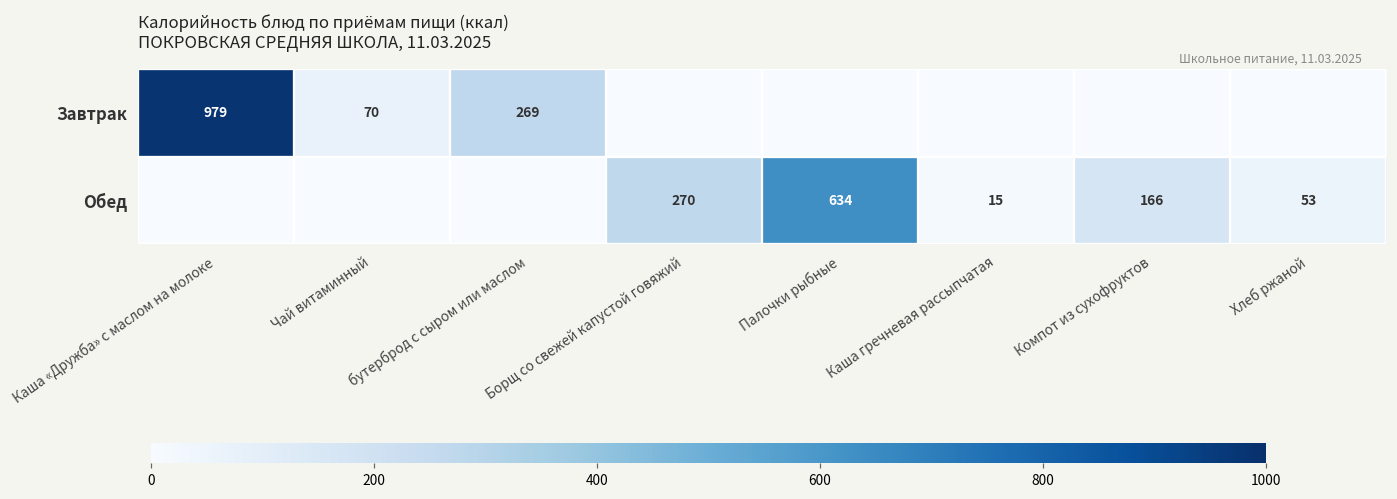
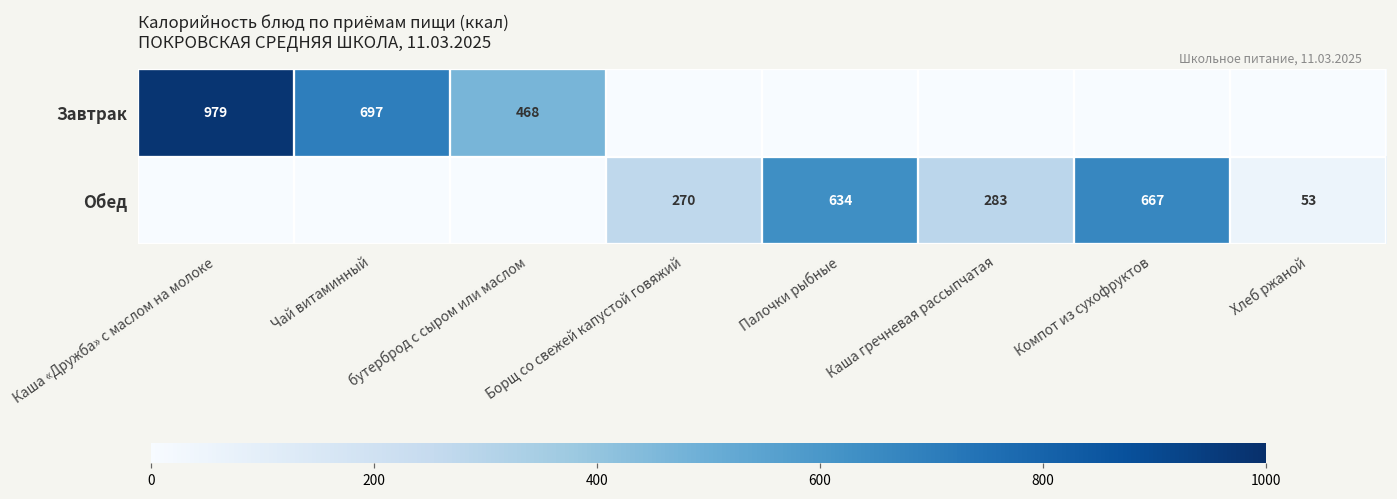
  {
    "Завтрак": {
      "Каша «Дружба» с маслом на молоке": 979,
-     "Чай витаминный": 70,
-     "бутерброд с сыром или маслом": 269
+     "Чай витаминный": 697,
+     "бутерброд с сыром или маслом": 468
    },
    "Обед": {
      "Борщ со свежей капустой говяжий": 270,
      "Палочки рыбные": 634,
-     "Каша гречневая рассыпчатая": 15,
-     "Компот из сухофруктов": 166,
+     "Каша гречневая рассыпчатая": 283,
+     "Компот из сухофруктов": 667,
      "Хлеб ржаной": 53
    }
  }
